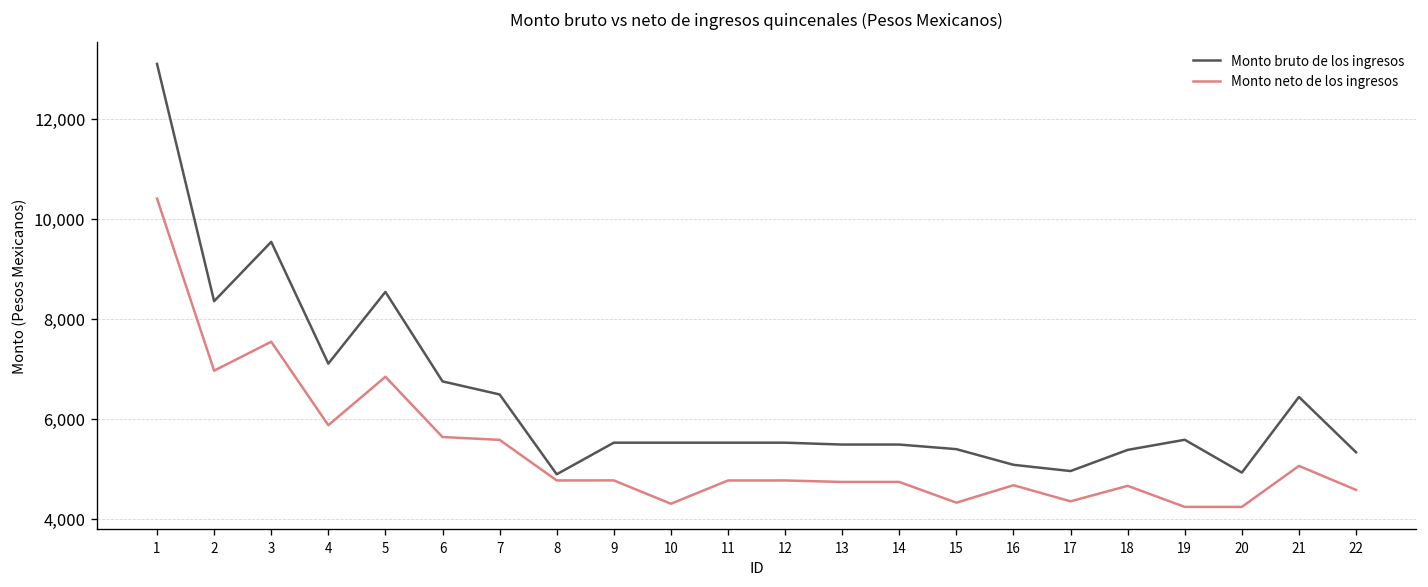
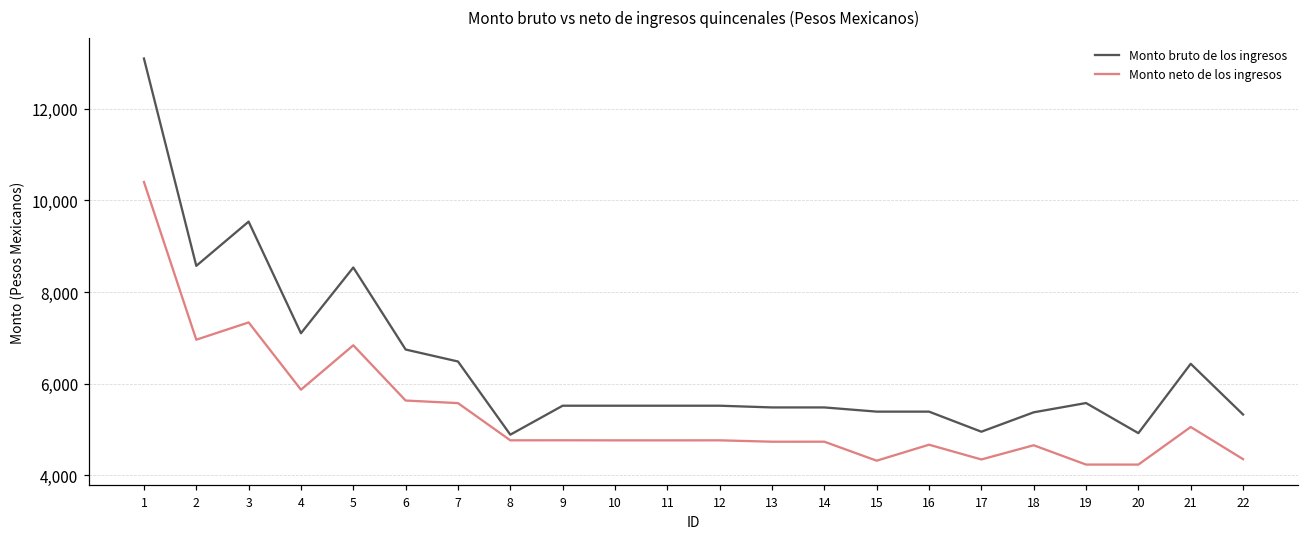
  {
    "Monto bruto de los ingresos": {
      "1": "13,100",
-     "2": "8,300",
+     "2": "8,600",
      "3": "9,500",
      "4": "7,100",
      "5": "8,500",
      "6": "6,700",
      "7": "6,500",
      "8": "4,900",
      "9": "5,500",
      "10": "5,500",
      "11": "5,500",
      "12": "5,500",
      "13": "5,500",
      "14": "5,500",
      "15": "5,400",
-     "16": "5,100",
+     "16": "5,400",
      "17": "5,000",
      "18": "5,400",
      "19": "5,600",
      "20": "4,900",
      "21": "6,400",
      "22": "5,300"
    },
    "Monto neto de los ingresos": {
      "1": "10,400",
      "2": "7,000",
-     "3": "7,500",
+     "3": "7,300",
      "4": "5,900",
      "5": "6,800",
      "6": "5,600",
      "7": "5,600",
      "8": "4,800",
      "9": "4,800",
-     "10": "4,300",
+     "10": "4,800",
      "11": "4,800",
      "12": "4,800",
      "13": "4,700",
      "14": "4,700",
      "15": "4,300",
      "16": "4,700",
      "17": "4,300",
      "18": "4,700",
      "19": "4,200",
      "20": "4,200",
      "21": "5,100",
-     "22": "4,600"
+     "22": "4,400"
    }
  }
